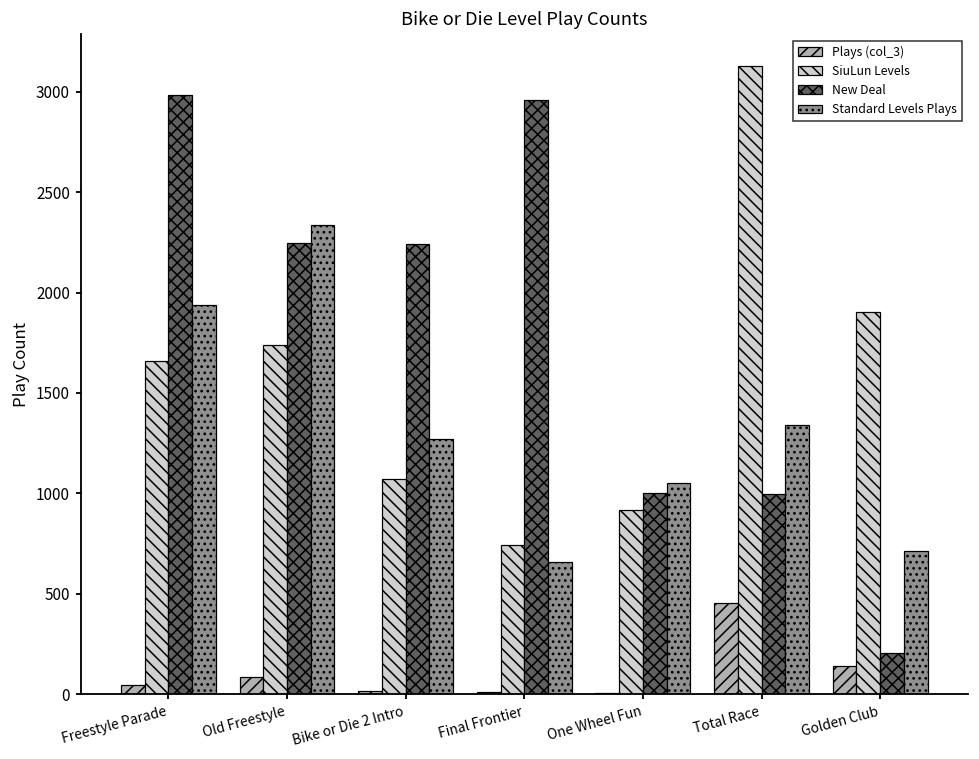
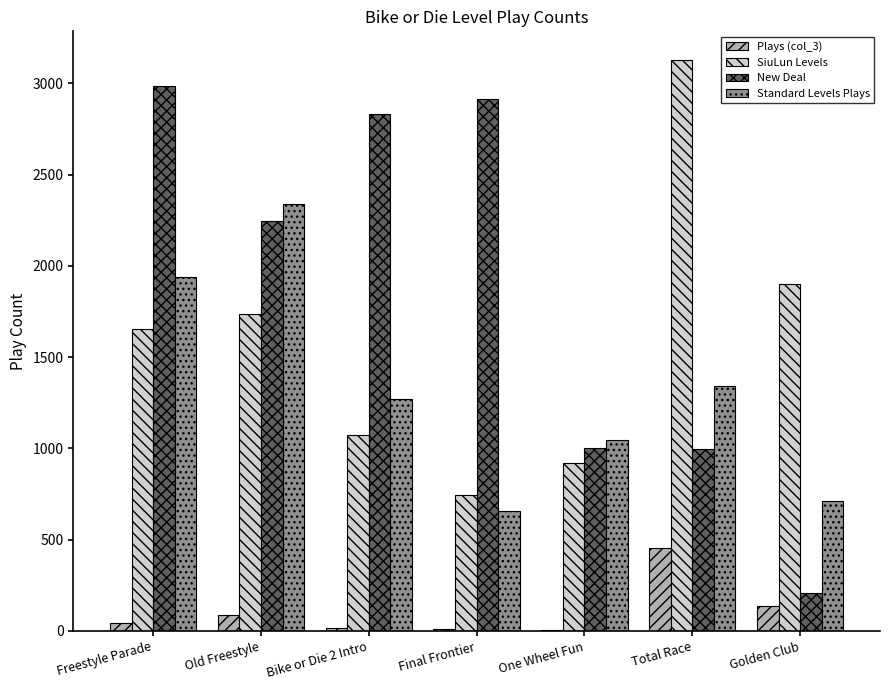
  {
    "New Deal": {
      "Freestyle Parade": 2980,
      "Old Freestyle": 2250,
-     "Bike or Die 2 Intro": 2240,
-     "Final Frontier": 2960,
+     "Bike or Die 2 Intro": 2830,
+     "Final Frontier": 2910,
      "One Wheel Fun": 1000,
      "Total Race": 1000,
      "Golden Club": 210
    }
  }
